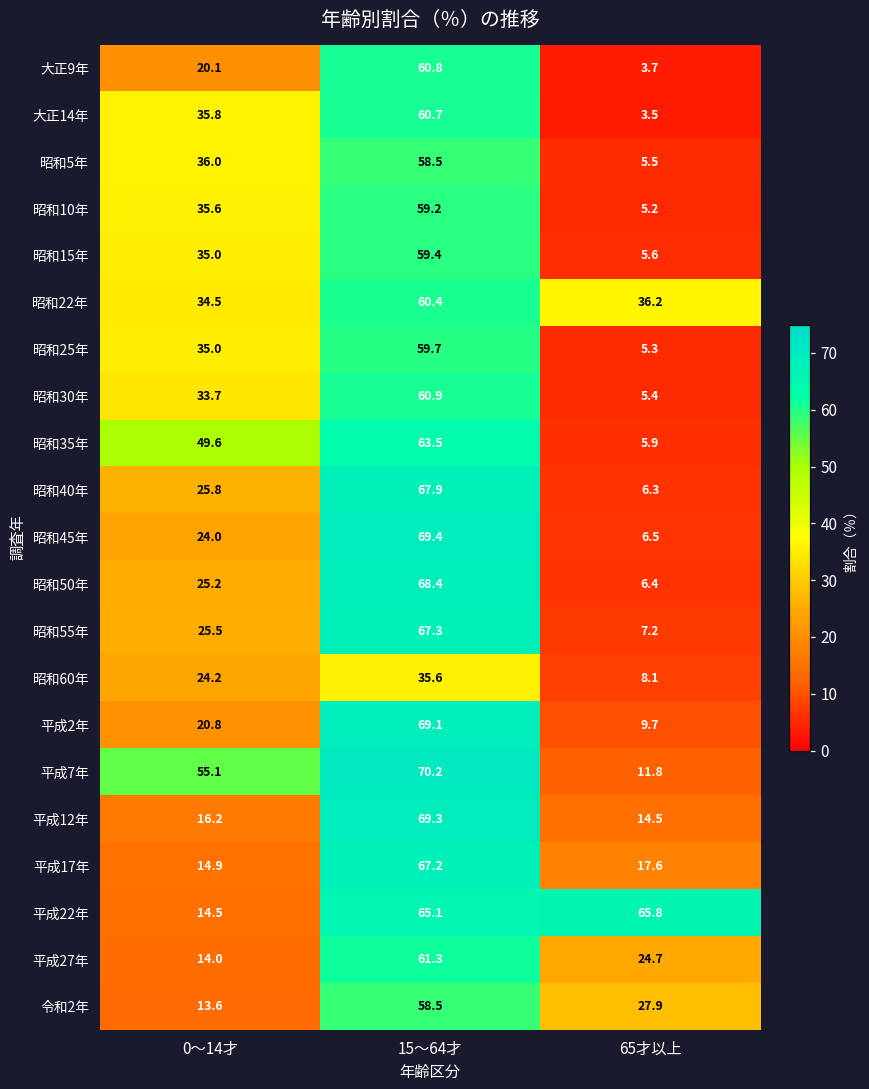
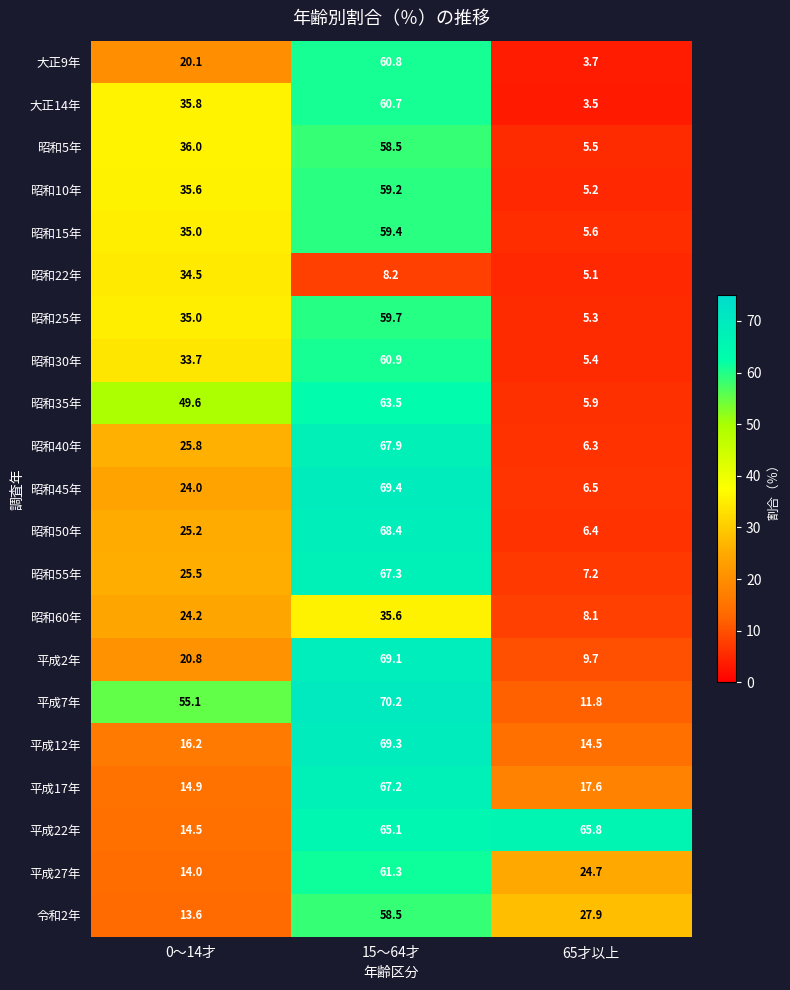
  {
    "大正9年": {
      "0～14才": 20.1,
      "15～64才": 60.8,
      "65才以上": 3.7
    },
    "大正14年": {
      "0～14才": 35.8,
      "15～64才": 60.7,
      "65才以上": 3.5
    },
    "昭和5年": {
      "0～14才": 36.0,
      "15～64才": 58.5,
      "65才以上": 5.5
    },
    "昭和10年": {
      "0～14才": 35.6,
      "15～64才": 59.2,
      "65才以上": 5.2
    },
    "昭和15年": {
      "0～14才": 35.0,
      "15～64才": 59.4,
      "65才以上": 5.6
    },
    "昭和22年": {
      "0～14才": 34.5,
-     "15～64才": 60.4,
-     "65才以上": 36.2
+     "15～64才": 8.2,
+     "65才以上": 5.1
    },
    "昭和25年": {
      "0～14才": 35.0,
      "15～64才": 59.7,
      "65才以上": 5.3
    },
    "昭和30年": {
      "0～14才": 33.7,
      "15～64才": 60.9,
      "65才以上": 5.4
    },
    "昭和35年": {
      "0～14才": 49.6,
      "15～64才": 63.5,
      "65才以上": 5.9
    },
    "昭和40年": {
      "0～14才": 25.8,
      "15～64才": 67.9,
      "65才以上": 6.3
    },
    "昭和45年": {
      "0～14才": 24.0,
      "15～64才": 69.4,
      "65才以上": 6.5
    },
    "昭和50年": {
      "0～14才": 25.2,
      "15～64才": 68.4,
      "65才以上": 6.4
    },
    "昭和55年": {
      "0～14才": 25.5,
      "15～64才": 67.3,
      "65才以上": 7.2
    },
    "昭和60年": {
      "0～14才": 24.2,
      "15～64才": 35.6,
      "65才以上": 8.1
    },
    "平成2年": {
      "0～14才": 20.8,
      "15～64才": 69.1,
      "65才以上": 9.7
    },
    "平成7年": {
      "0～14才": 55.1,
      "15～64才": 70.2,
      "65才以上": 11.8
    },
    "平成12年": {
      "0～14才": 16.2,
      "15～64才": 69.3,
      "65才以上": 14.5
    },
    "平成17年": {
      "0～14才": 14.9,
      "15～64才": 67.2,
      "65才以上": 17.6
    },
    "平成22年": {
      "0～14才": 14.5,
      "15～64才": 65.1,
      "65才以上": 65.8
    },
    "平成27年": {
      "0～14才": 14.0,
      "15～64才": 61.3,
      "65才以上": 24.7
    },
    "令和2年": {
      "0～14才": 13.6,
      "15～64才": 58.5,
      "65才以上": 27.9
    }
  }
